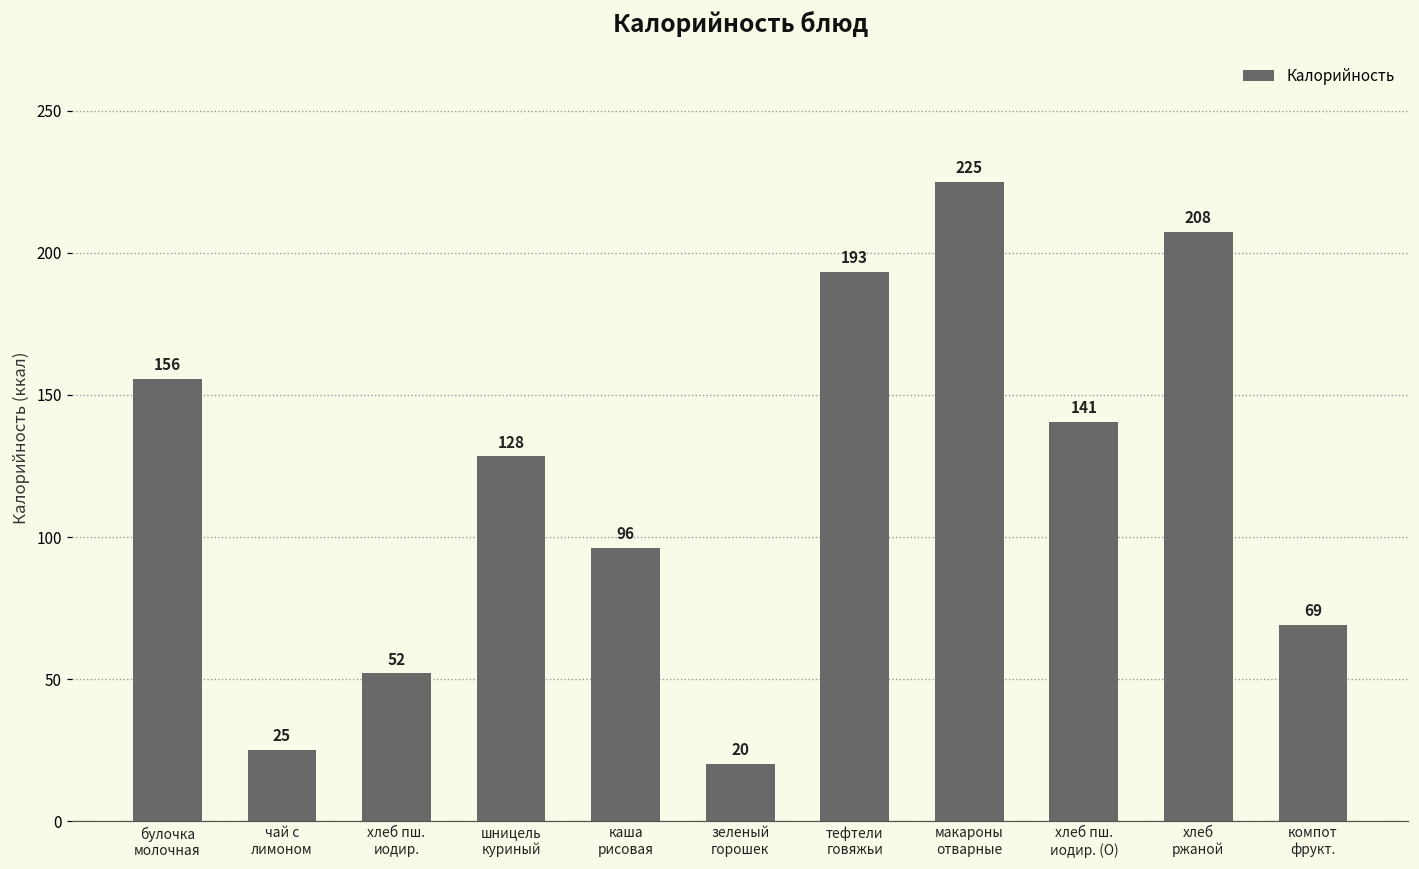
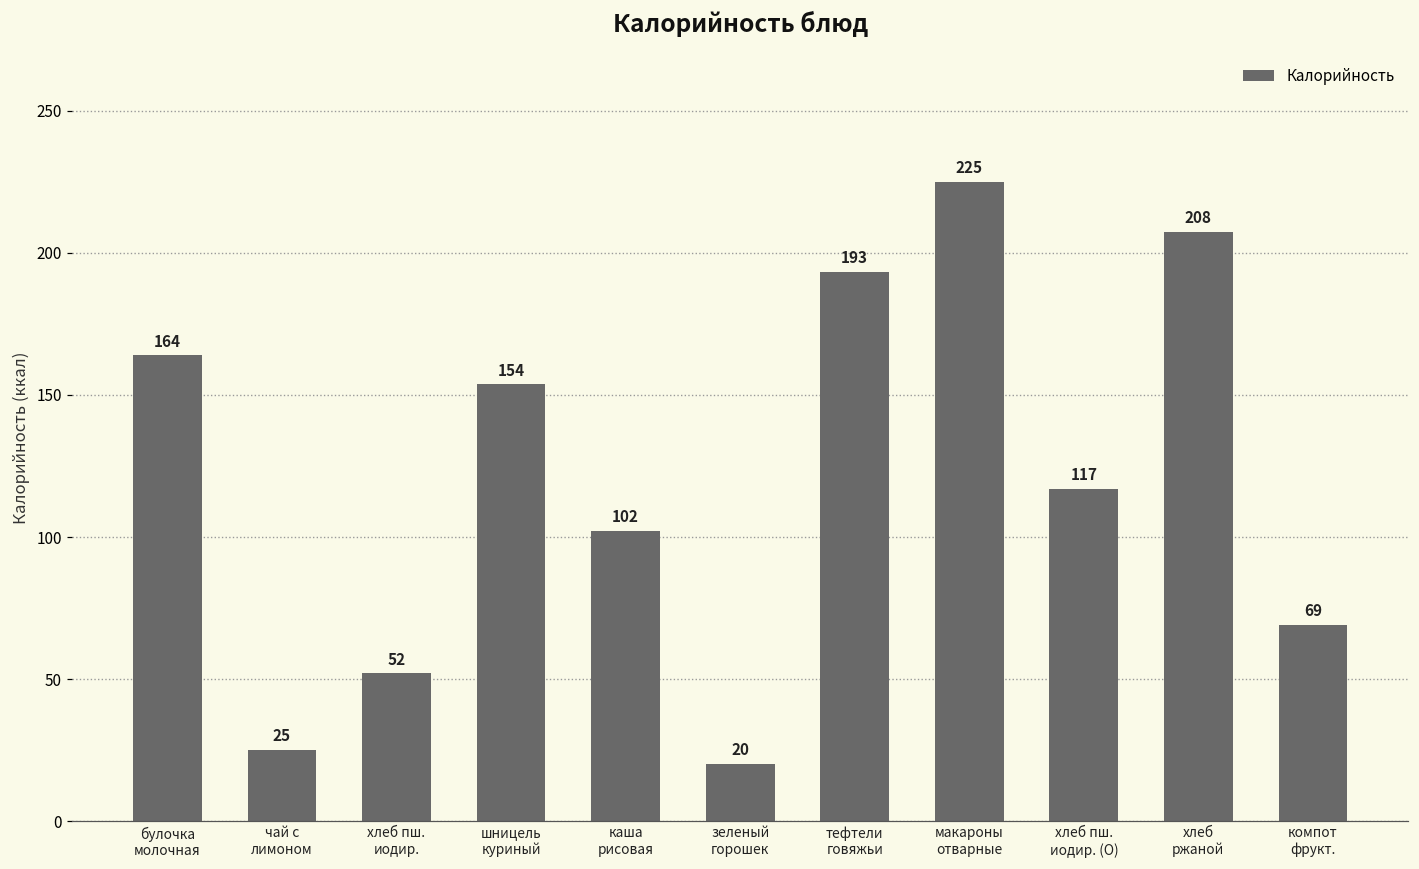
  {
-   "булочка молочная": 156,
+   "булочка молочная": 164,
    "чай с лимоном": 25,
    "хлеб пш. иодир.": 52,
-   "шницель куриный": 128,
-   "каша рисовая": 96,
+   "шницель куриный": 154,
+   "каша рисовая": 102,
    "зеленый горошек": 20,
    "тефтели говяжьи": 193,
    "макароны отварные": 225,
-   "хлеб пш. иодир. (О)": 141,
+   "хлеб пш. иодир. (О)": 117,
    "хлеб ржаной": 208,
    "компот фрукт.": 69
  }
